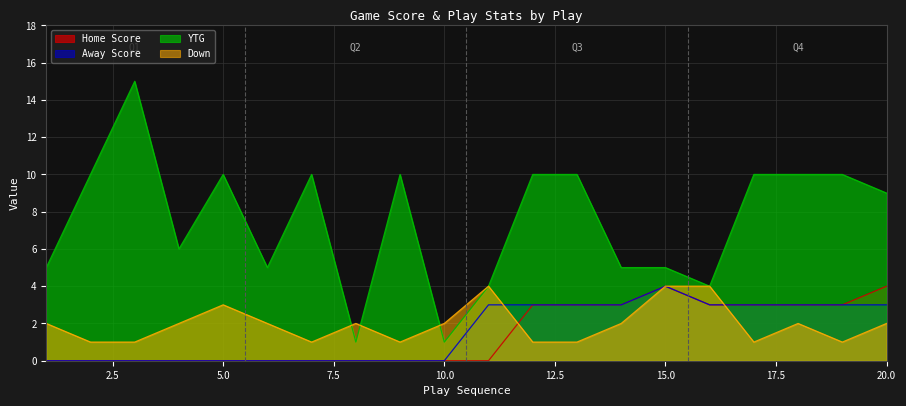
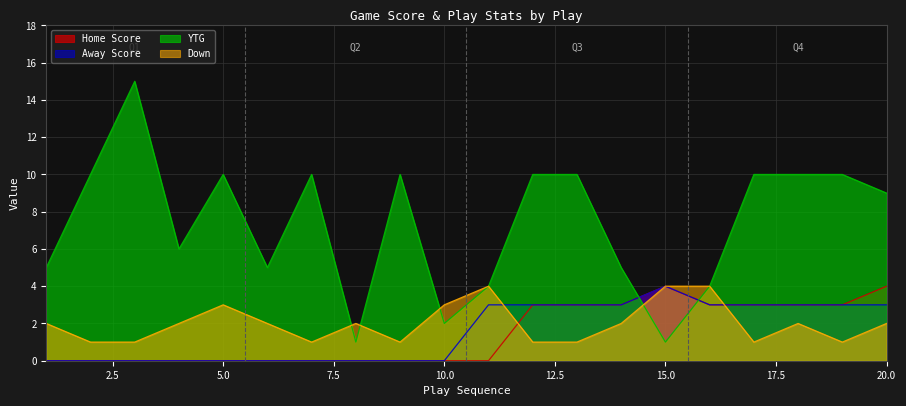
  {
    "Home Score": {
      "20.0": 4
    },
    "Away Score": {
      "20.0": 3
    },
    "YTG": {
      "5.0": 10,
-     "10.0": 1,
-     "15.0": 5,
+     "10.0": 2,
+     "15.0": 1,
      "20.0": 9
    },
    "Down": {
      "5.0": 3,
-     "10.0": 2,
+     "10.0": 3,
      "20.0": 2
    }
  }
